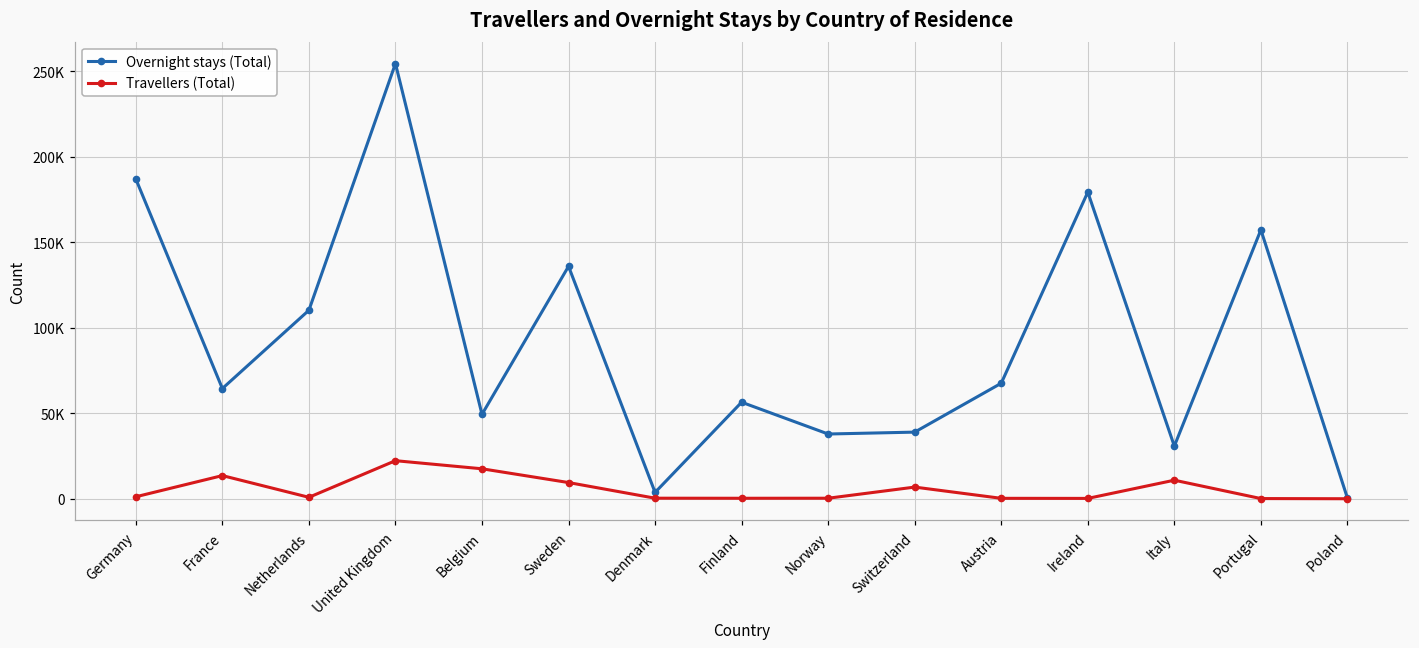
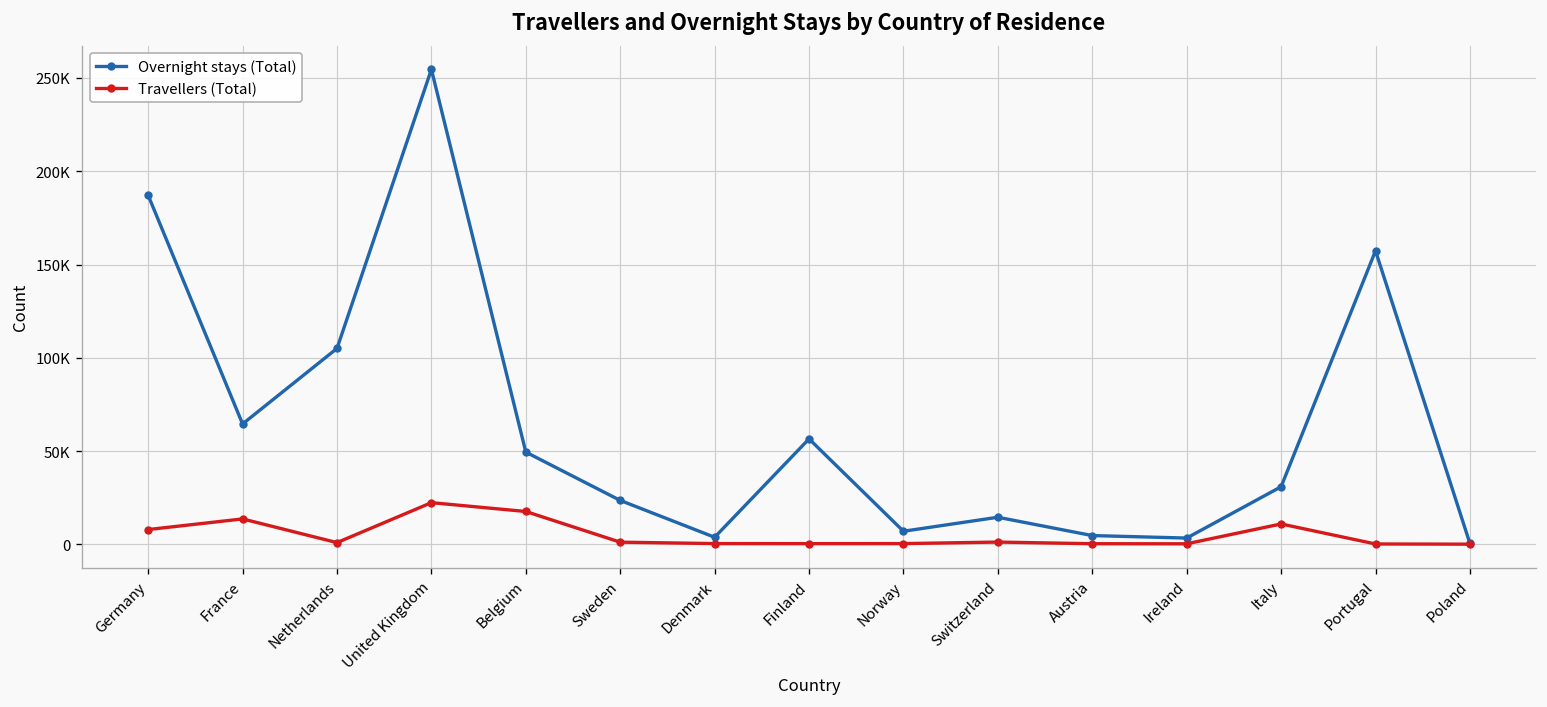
  {
    "Overnight stays (Total)": {
      "Germany": 187000,
      "France": 65000,
-     "Netherlands": 110000,
+     "Netherlands": 105000,
      "United Kingdom": 255000,
      "Belgium": 49000,
-     "Sweden": 136000,
+     "Sweden": 24000,
      "Denmark": 4000,
      "Finland": 57000,
-     "Norway": 38000,
-     "Switzerland": 39000,
-     "Austria": 68000,
-     "Ireland": 179000,
+     "Norway": 7000,
+     "Switzerland": 15000,
+     "Austria": 5000,
+     "Ireland": 3000,
      "Italy": 31000,
      "Portugal": 157000
    },
    "Travellers (Total)": {
-     "Germany": 1000,
+     "Germany": 8000,
      "France": 14000,
      "Netherlands": 1000,
      "United Kingdom": 22000,
      "Belgium": 18000,
-     "Sweden": 10000,
+     "Sweden": 1000,
      "Denmark": 0,
      "Finland": 0,
      "Norway": 0,
-     "Switzerland": 7000,
+     "Switzerland": 1000,
      "Austria": 0,
      "Ireland": 0,
      "Italy": 11000,
      "Portugal": 0
    }
  }
